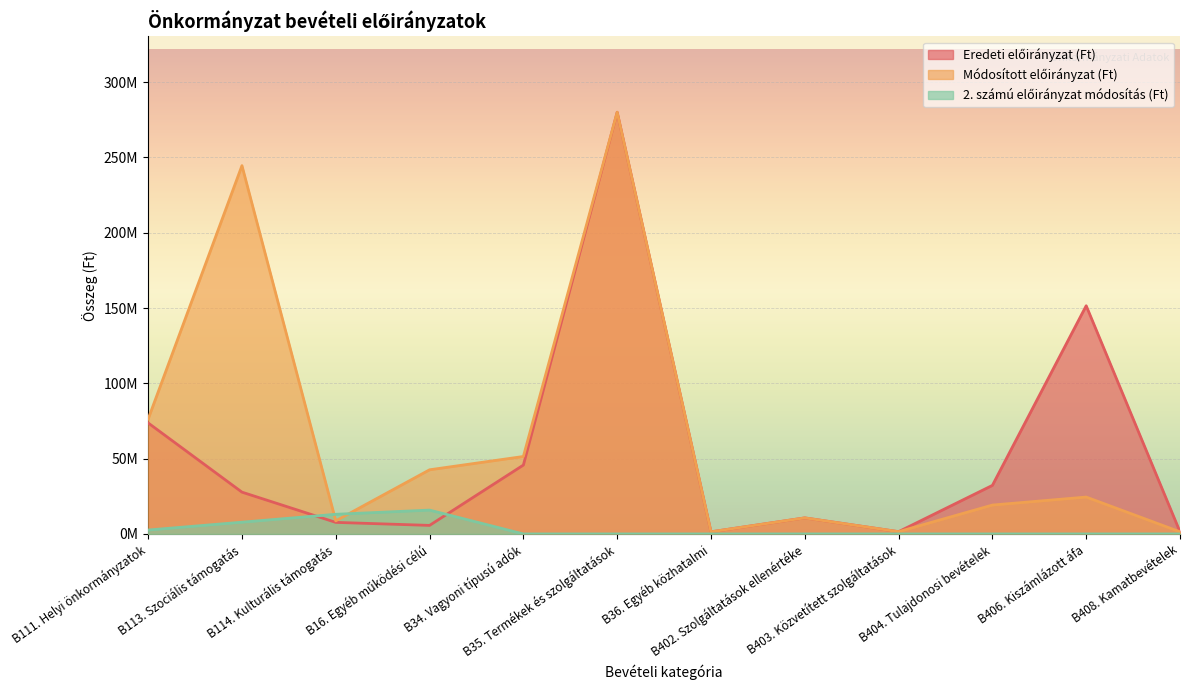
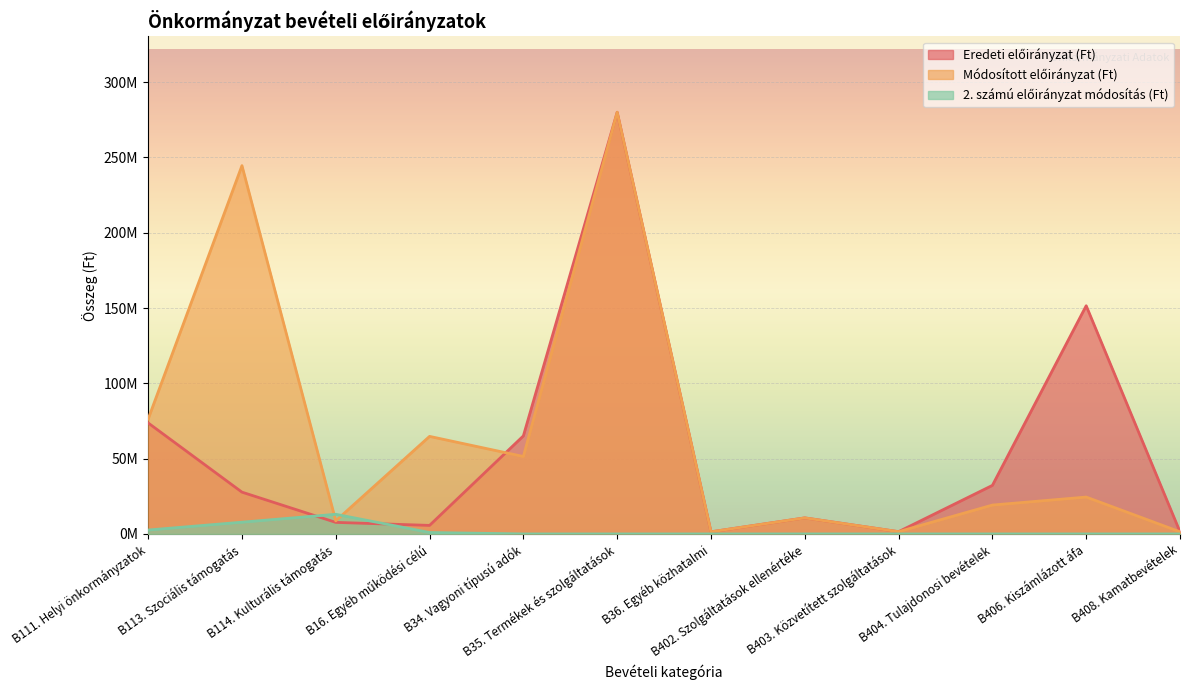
  {
    "Eredeti előirányzat (Ft)": {
      "B111. Helyi önkormányzatok": 74000000,
      "B113. Szociális támogatás": 28000000,
      "B16. Egyéb működési célú": 6000000,
-     "B34. Vagyoni típusú adók": 46000000,
+     "B34. Vagyoni típusú adók": 65000000,
      "B404. Tulajdonosi bevételek": 32000000,
      "B406. Kiszámlázott áfa": 152000000
    },
    "Módosított előirányzat (Ft)": {
      "B111. Helyi önkormányzatok": 76000000,
      "B113. Szociális támogatás": 245000000,
-     "B16. Egyéb működési célú": 43000000,
+     "B16. Egyéb működési célú": 65000000,
      "B34. Vagyoni típusú adók": 51000000,
      "B404. Tulajdonosi bevételek": 19000000,
      "B406. Kiszámlázott áfa": 24000000
    },
    "2. számú előirányzat módosítás (Ft)": {
      "B111. Helyi önkormányzatok": 3000000,
      "B113. Szociális támogatás": 8000000,
      "B114. Kulturális támogatás": 13000000,
-     "B16. Egyéb működési célú": 16000000,
+     "B16. Egyéb működési célú": 1000000,
      "B34. Vagyoni típusú adók": 0,
      "B35. Termékek és szolgáltatások": 0,
      "B402. Szolgáltatások ellenértéke": 0,
      "B404. Tulajdonosi bevételek": 0,
      "B406. Kiszámlázott áfa": 0
    }
  }
